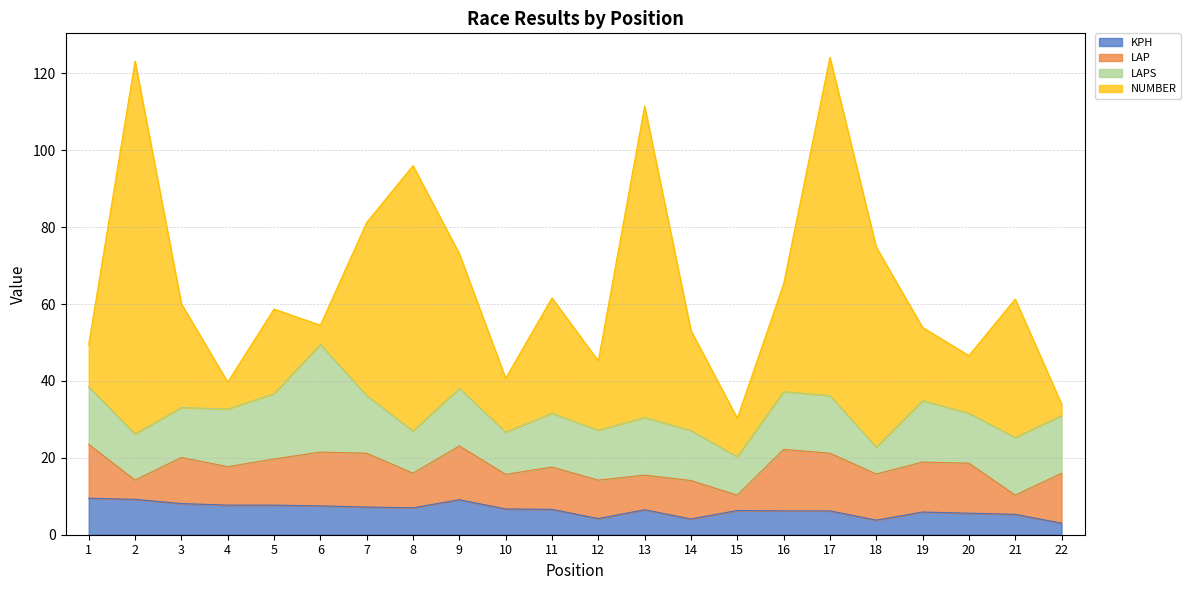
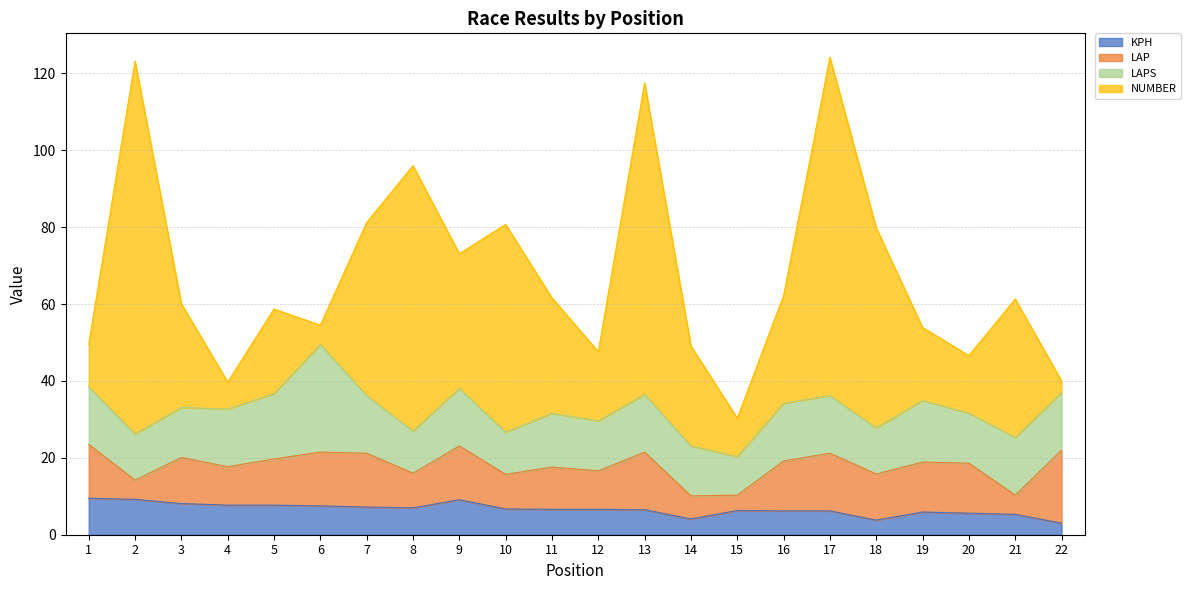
  {
    "KPH": {
      "1": 10,
      "2": 9,
      "3": 8,
      "4": 8,
      "5": 8,
      "6": 8,
      "7": 7,
      "8": 7,
      "9": 9,
      "10": 7,
      "11": 7,
-     "12": 4,
+     "12": 7,
      "13": 7,
      "14": 4,
      "15": 6,
      "16": 6,
      "17": 6,
      "18": 4,
      "19": 6,
      "20": 6,
      "21": 5,
      "22": 3
    },
    "LAP": {
      "1": 14,
      "2": 5,
      "3": 12,
      "4": 10,
      "5": 12,
      "6": 14,
      "7": 14,
      "8": 9,
      "9": 14,
      "10": 9,
      "11": 11,
      "12": 10,
-     "13": 9,
-     "14": 10,
+     "13": 15,
+     "14": 6,
      "15": 4,
-     "16": 16,
+     "16": 13,
      "17": 15,
      "18": 12,
      "19": 13,
      "20": 13,
      "21": 5,
-     "22": 13
+     "22": 19
    },
    "LAPS": {
      "1": 15,
      "2": 12,
      "3": 13,
      "4": 15,
      "5": 17,
      "6": 28,
      "7": 15,
      "8": 11,
      "9": 15,
      "10": 11,
      "11": 14,
      "12": 13,
      "13": 15,
      "14": 13,
      "15": 10,
      "16": 15,
      "17": 15,
-     "18": 7,
+     "18": 12,
      "19": 16,
      "20": 13,
      "21": 15,
      "22": 15
    },
    "NUMBER": {
      "1": 11,
      "2": 97,
      "3": 27,
      "4": 7,
      "5": 22,
      "6": 5,
      "7": 45,
      "8": 69,
      "9": 35,
-     "10": 14,
+     "10": 54,
      "11": 30,
      "12": 18,
      "13": 81,
      "14": 26,
      "15": 10,
      "16": 28,
      "17": 88,
      "18": 52,
      "19": 19,
      "20": 15,
      "21": 36,
      "22": 3
    }
  }
